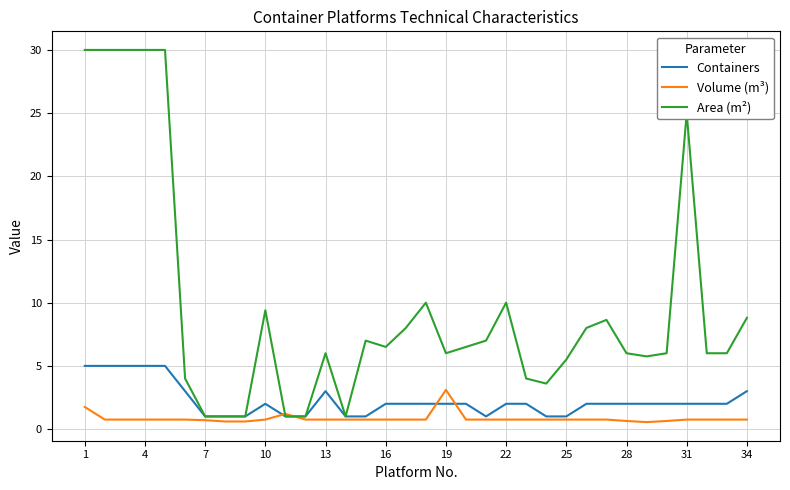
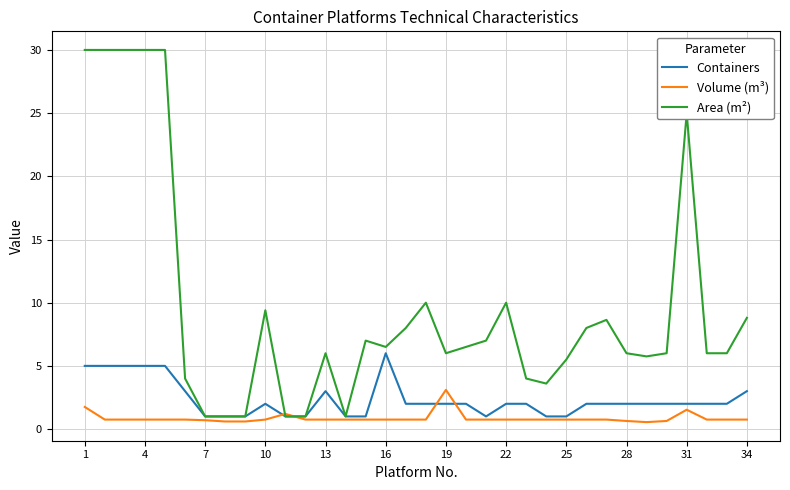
  {
    "Containers": {
      "1": 5,
      "4": 5,
      "10": 2,
      "13": 3,
-     "16": 2,
+     "16": 6,
      "19": 2,
      "22": 2,
      "25": 1,
      "28": 2,
      "31": 2,
      "34": 3
    },
    "Volume (m³)": {
      "1": 1.8,
      "4": 0.8,
      "7": 0.7,
      "10": 0.8,
      "13": 0.8,
      "16": 0.8,
      "19": 3.1,
      "22": 0.8,
      "25": 0.8,
      "28": 0.6,
-     "31": 0.8,
+     "31": 1.5,
      "34": 0.8
    },
    "Area (m²)": {
      "1": 30.0,
      "4": 30.0,
      "10": 9.4,
      "13": 6.0,
      "16": 6.5,
      "19": 6.0,
      "22": 10.0,
      "25": 5.5,
      "28": 6.0,
      "34": 8.8
    }
  }
